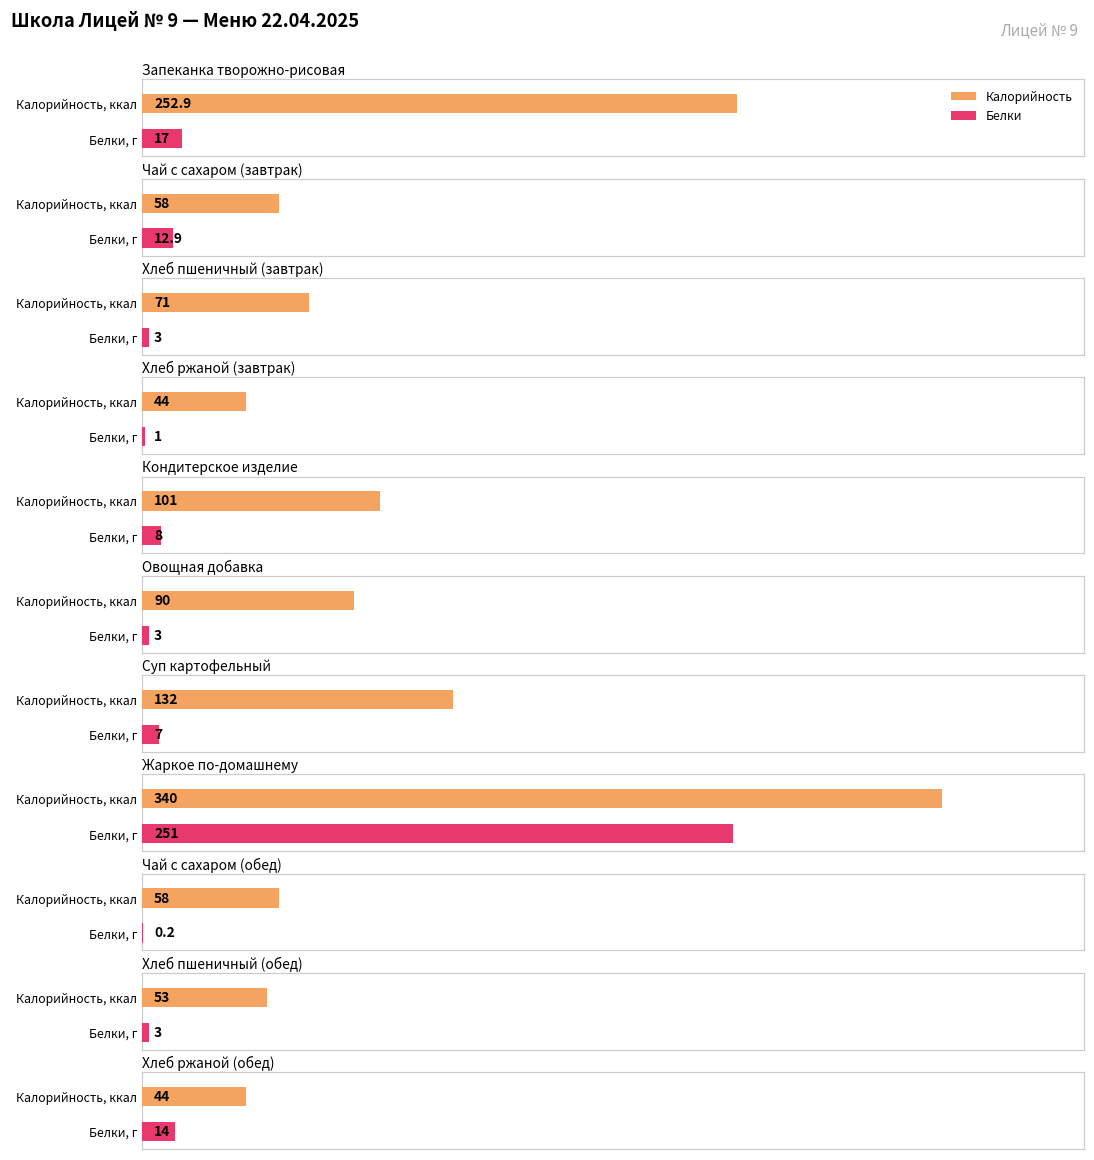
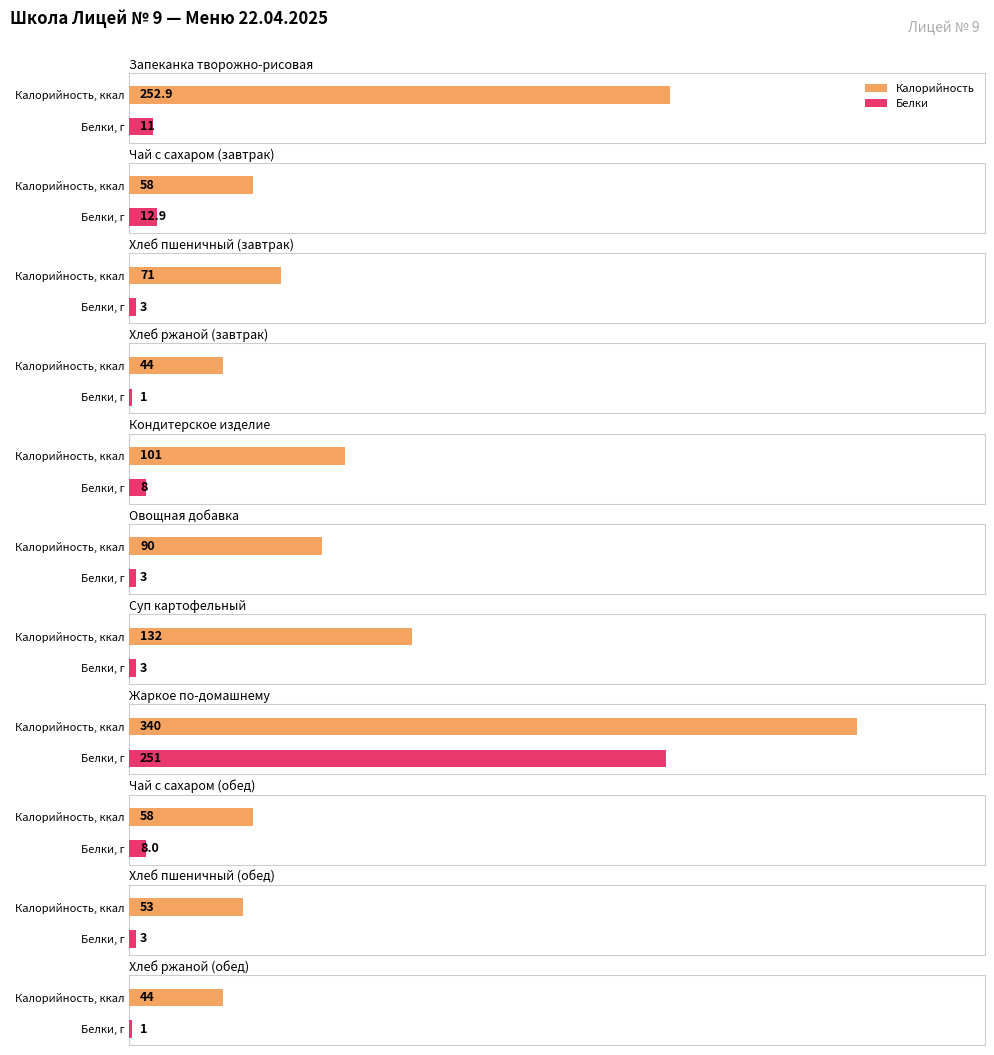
  {
    "Запеканка творожно-рисовая": {
      "Калорийность, ккал": 252.9,
-     "Белки, г": 17
+     "Белки, г": 11
    },
    "Чай с сахаром (завтрак)": {
      "Калорийность, ккал": 58,
      "Белки, г": 12.9
    },
    "Хлеб пшеничный (завтрак)": {
      "Калорийность, ккал": 71,
      "Белки, г": 3
    },
    "Хлеб ржаной (завтрак)": {
      "Калорийность, ккал": 44,
      "Белки, г": 1
    },
    "Кондитерское изделие": {
      "Калорийность, ккал": 101,
      "Белки, г": 8
    },
    "Овощная добавка": {
      "Калорийность, ккал": 90,
      "Белки, г": 3
    },
    "Суп картофельный": {
      "Калорийность, ккал": 132,
-     "Белки, г": 7
+     "Белки, г": 3
    },
    "Жаркое по-домашнему": {
      "Калорийность, ккал": 340,
      "Белки, г": 251
    },
    "Чай с сахаром (обед)": {
      "Калорийность, ккал": 58,
-     "Белки, г": 0.2
+     "Белки, г": 8.0
    },
    "Хлеб пшеничный (обед)": {
      "Калорийность, ккал": 53,
      "Белки, г": 3
    },
    "Хлеб ржаной (обед)": {
      "Калорийность, ккал": 44,
-     "Белки, г": 14
+     "Белки, г": 1
    }
  }
